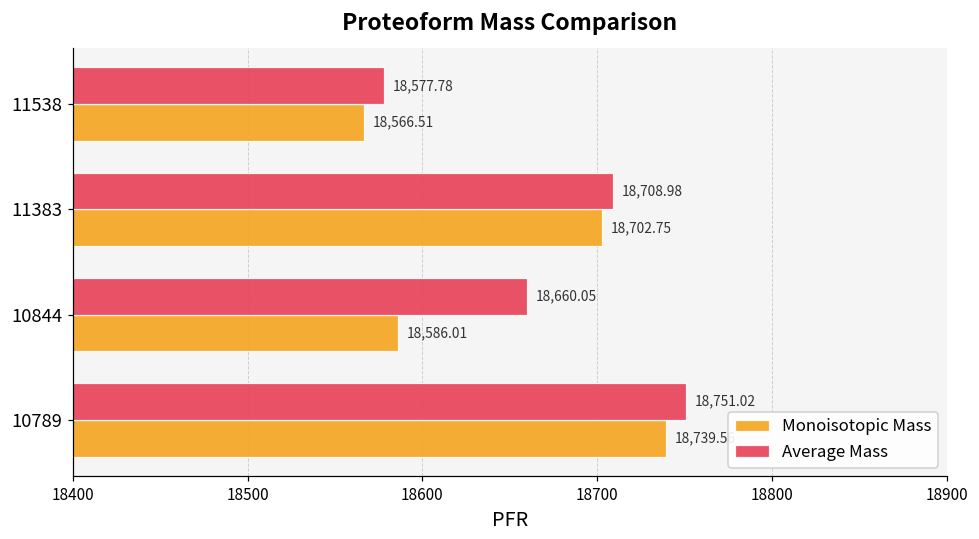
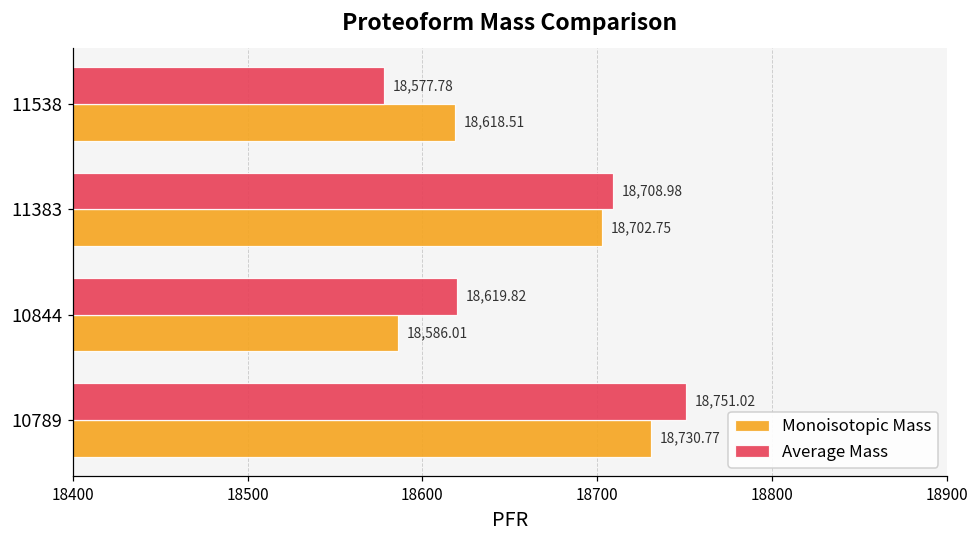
  {
    "Monoisotopic Mass": {
-     "11538": "18,566.51",
+     "11538": "18,618.51",
      "11383": "18,702.75",
      "10844": "18,586.01",
-     "10789": "18740"
+     "10789": "18731"
    },
    "Average Mass": {
      "11538": "18,577.78",
      "11383": "18,708.98",
-     "10844": "18,660.05"
+     "10844": "18,619.82"
    }
  }
